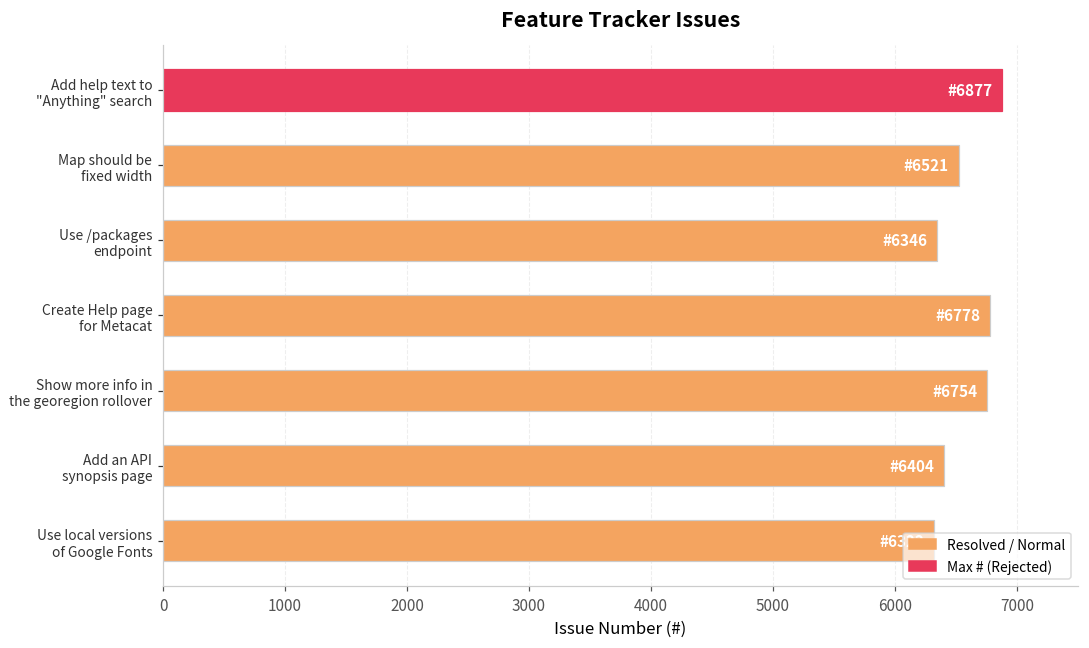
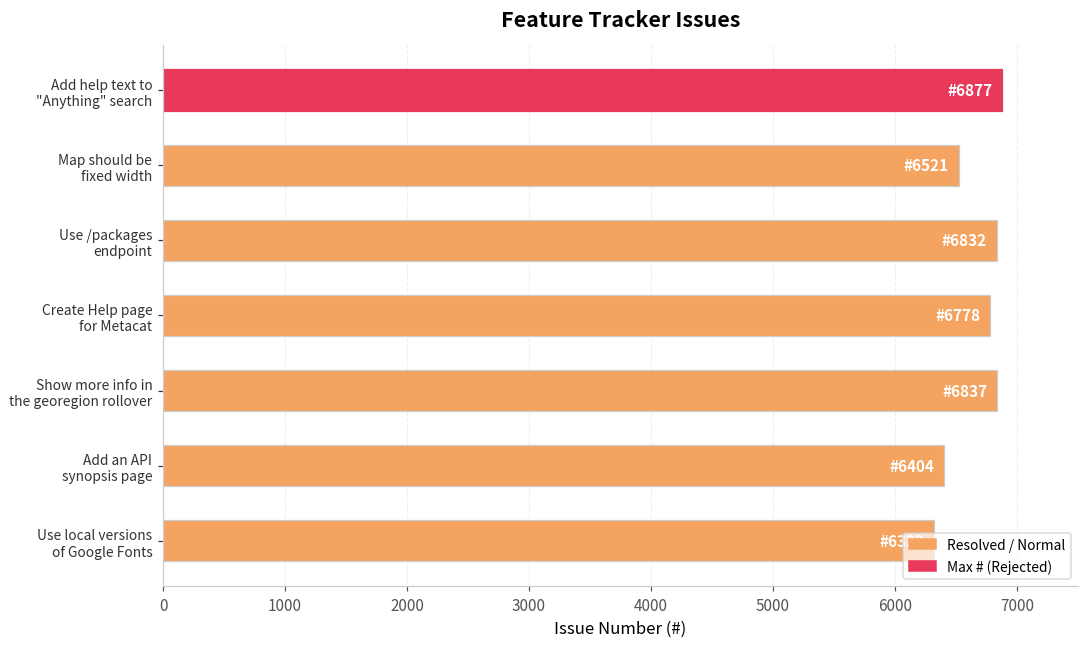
  {
    "Add help text to \"Anything\" search": 6877,
    "Map should be fixed width": 6521,
-   "Use /packages endpoint": 6346,
+   "Use /packages endpoint": 6832,
    "Create Help page for Metacat": 6778,
-   "Show more info in the georegion rollover": 6754,
+   "Show more info in the georegion rollover": 6837,
    "Add an API synopsis page": 6404
  }
